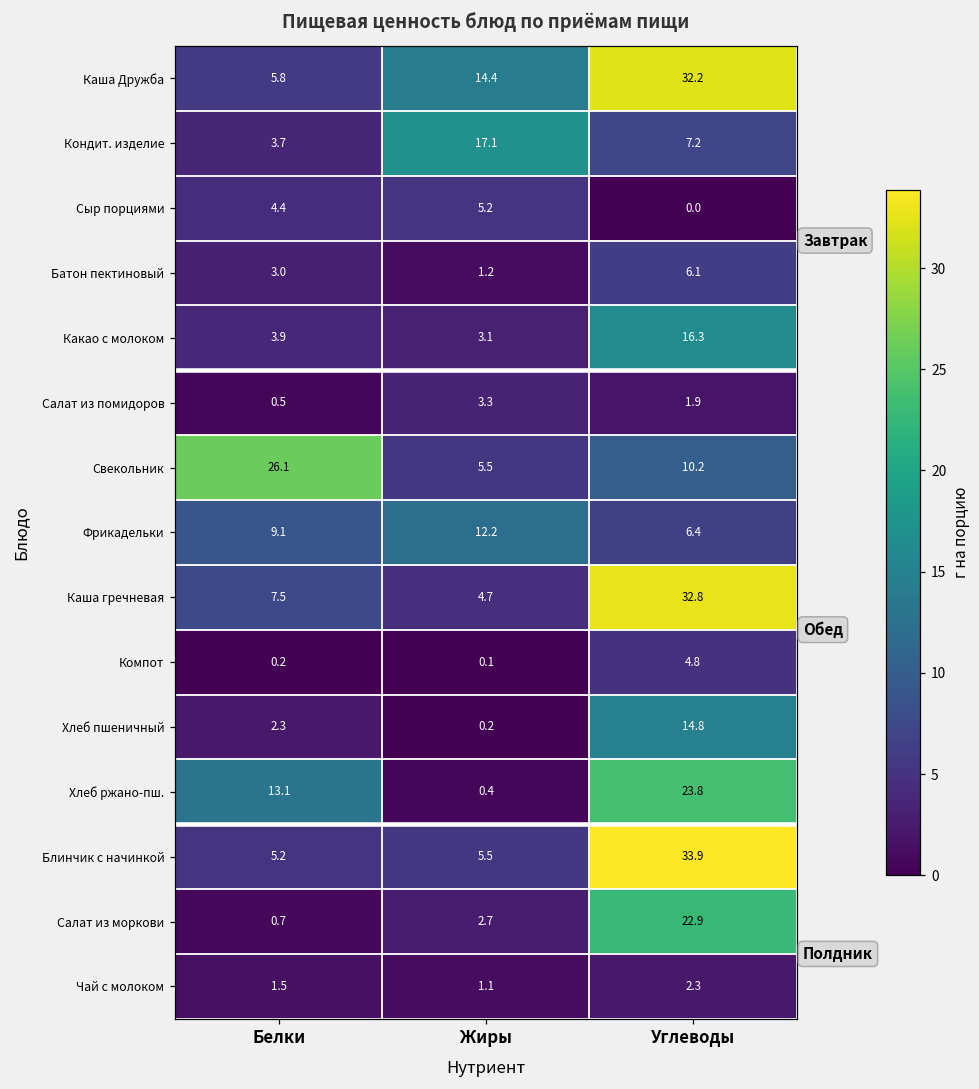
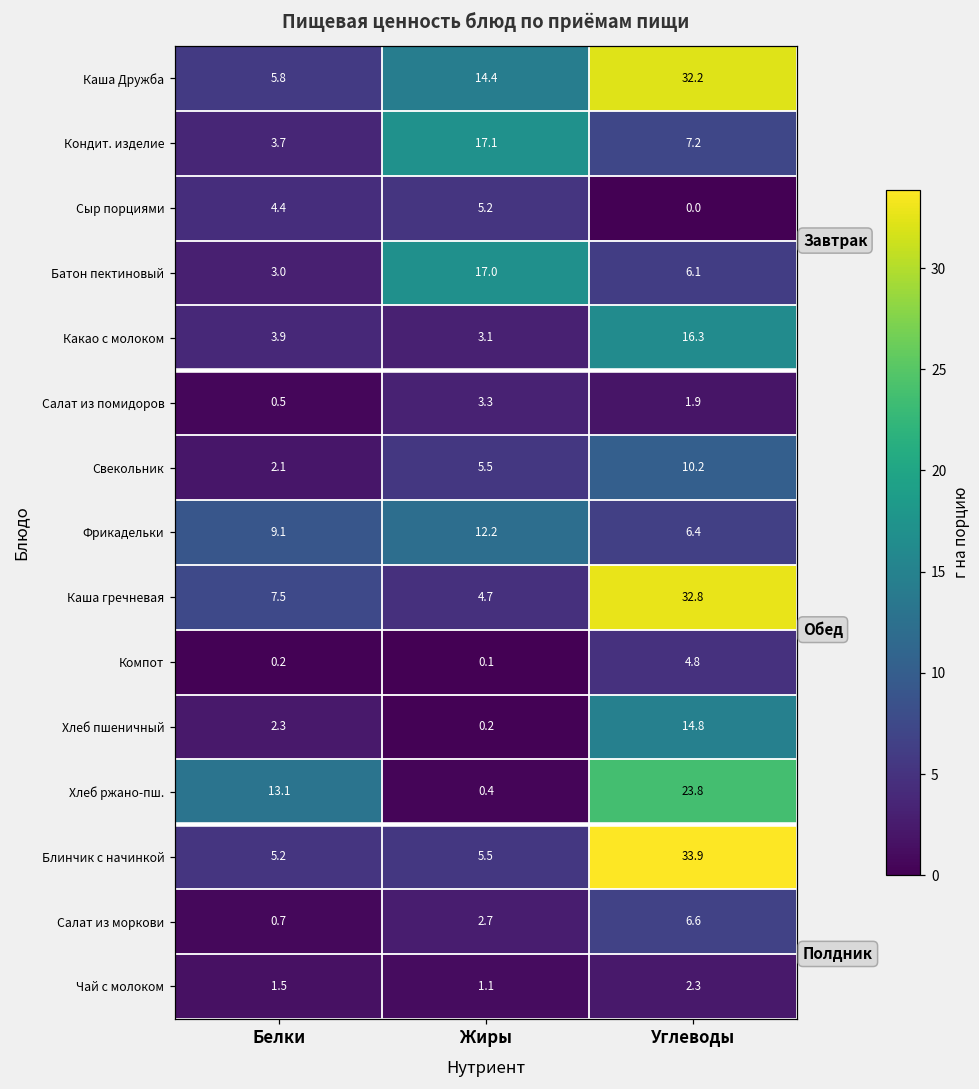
  {
    "Каша Дружба": {
      "Белки": 5.8,
      "Жиры": 14.4,
      "Углеводы": 32.2
    },
    "Кондит. изделие": {
      "Белки": 3.7,
      "Жиры": 17.1,
      "Углеводы": 7.2
    },
    "Сыр порциями": {
      "Белки": 4.4,
      "Жиры": 5.2,
      "Углеводы": 0.0
    },
    "Батон пектиновый": {
      "Белки": 3.0,
-     "Жиры": 1.2,
+     "Жиры": 17.0,
      "Углеводы": 6.1
    },
    "Какао с молоком": {
      "Белки": 3.9,
      "Жиры": 3.1,
      "Углеводы": 16.3
    },
    "Салат из помидоров": {
      "Белки": 0.5,
      "Жиры": 3.3,
      "Углеводы": 1.9
    },
    "Свекольник": {
-     "Белки": 26.1,
+     "Белки": 2.1,
      "Жиры": 5.5,
      "Углеводы": 10.2
    },
    "Фрикадельки": {
      "Белки": 9.1,
      "Жиры": 12.2,
      "Углеводы": 6.4
    },
    "Каша гречневая": {
      "Белки": 7.5,
      "Жиры": 4.7,
      "Углеводы": 32.8
    },
    "Компот": {
      "Белки": 0.2,
      "Жиры": 0.1,
      "Углеводы": 4.8
    },
    "Хлеб пшеничный": {
      "Белки": 2.3,
      "Жиры": 0.2,
      "Углеводы": 14.8
    },
    "Хлеб ржано-пш.": {
      "Белки": 13.1,
      "Жиры": 0.4,
      "Углеводы": 23.8
    },
    "Блинчик с начинкой": {
      "Белки": 5.2,
      "Жиры": 5.5,
      "Углеводы": 33.9
    },
    "Салат из моркови": {
      "Белки": 0.7,
      "Жиры": 2.7,
-     "Углеводы": 22.9
+     "Углеводы": 6.6
    },
    "Чай с молоком": {
      "Белки": 1.5,
      "Жиры": 1.1,
      "Углеводы": 2.3
    }
  }
